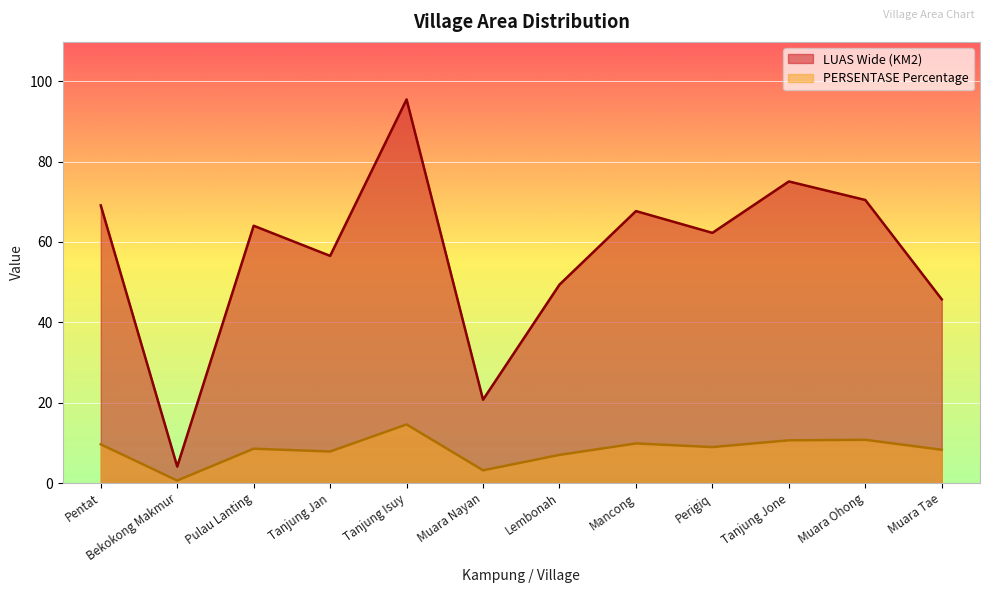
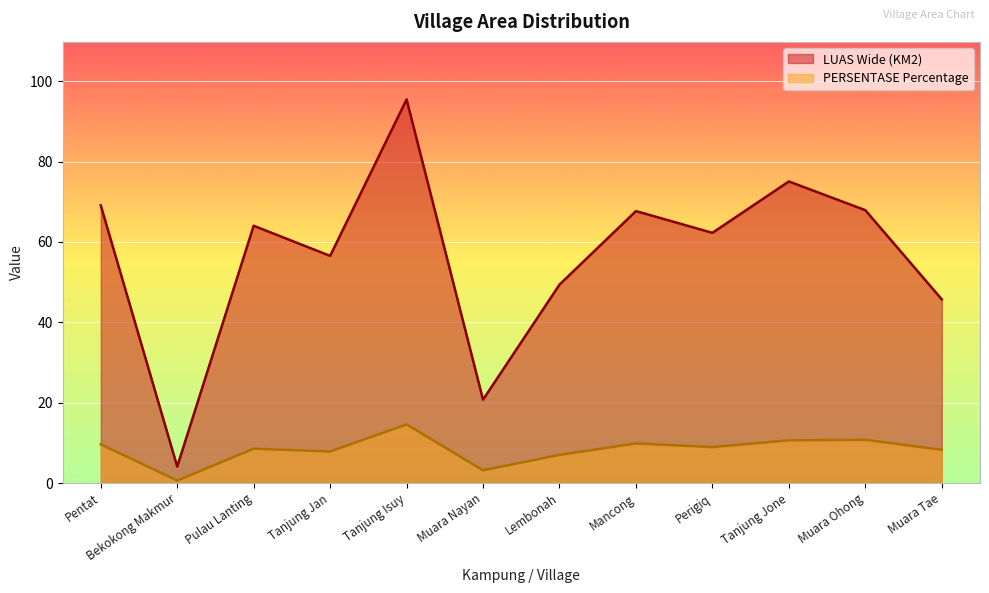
  {
    "LUAS Wide (KM2)": {
      "Pentat": 69,
      "Bekokong Makmur": 4,
      "Pulau Lanting": 64,
      "Tanjung Jan": 57,
      "Tanjung Isuy": 95,
      "Muara Nayan": 21,
      "Lembonah": 49,
      "Mancong": 68,
      "Perigiq": 62,
      "Tanjung Jone": 75,
-     "Muara Ohong": 70,
+     "Muara Ohong": 68,
      "Muara Tae": 46
    },
    "PERSENTASE Percentage": {
      "Pentat": 10,
      "Bekokong Makmur": 1,
      "Pulau Lanting": 9,
      "Tanjung Jan": 8,
      "Tanjung Isuy": 15,
      "Muara Nayan": 3,
      "Lembonah": 7,
      "Mancong": 10,
      "Perigiq": 9,
      "Tanjung Jone": 11,
      "Muara Ohong": 11,
      "Muara Tae": 8
    }
  }
